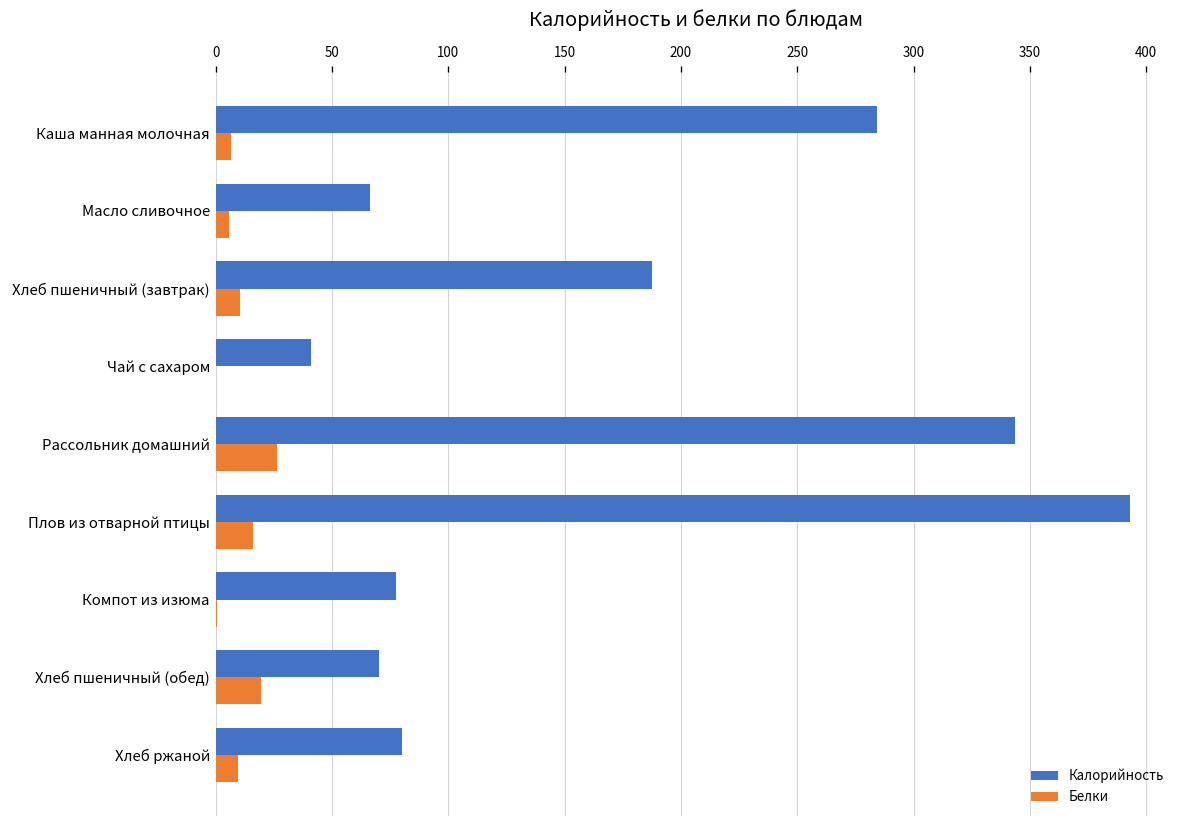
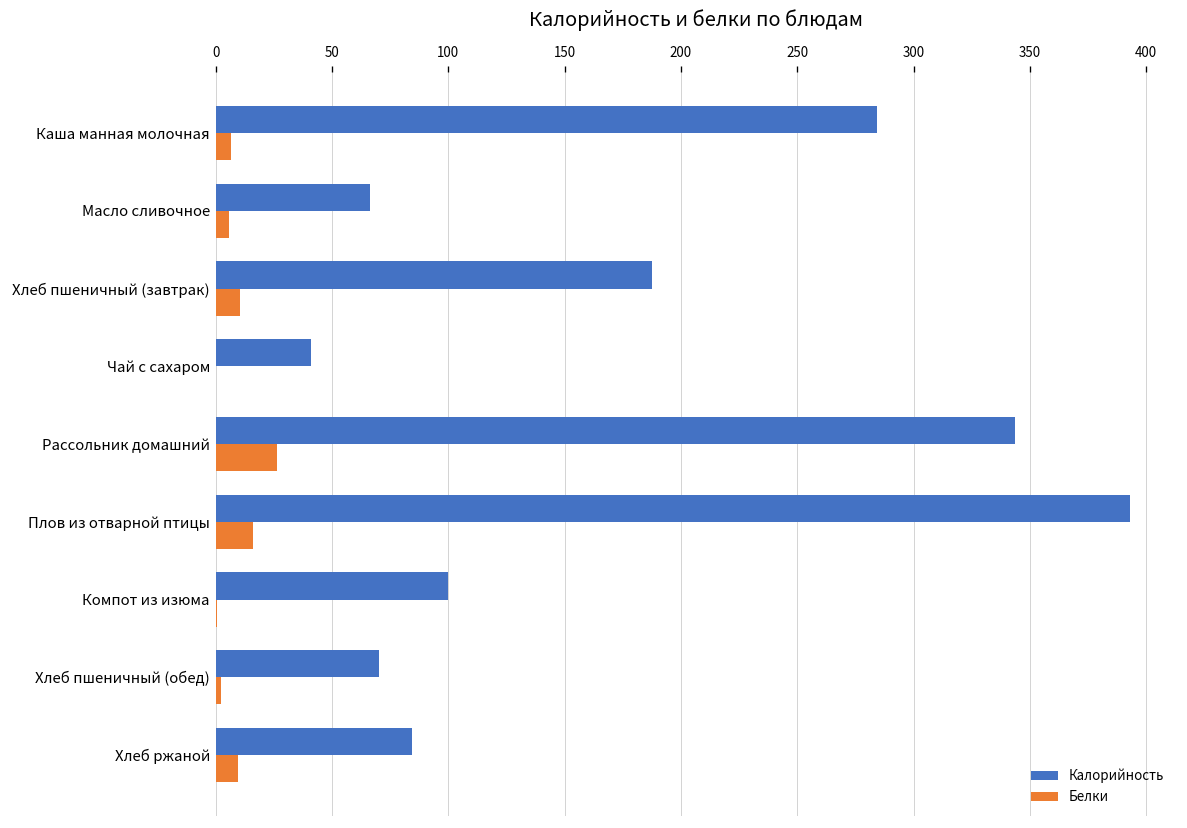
  {
    "Калорийность": {
      "Каша манная молочная": 284,
      "Масло сливочное": 66,
      "Хлеб пшеничный (завтрак)": 188,
      "Чай с сахаром": 41,
      "Рассольник домашний": 344,
      "Плов из отварной птицы": 393,
-     "Компот из изюма": 77,
+     "Компот из изюма": 100,
      "Хлеб пшеничный (обед)": 70,
-     "Хлеб ржаной": 80
+     "Хлеб ржаной": 84
    },
    "Белки": {
      "Каша манная молочная": 7,
      "Масло сливочное": 6,
      "Хлеб пшеничный (завтрак)": 10,
      "Рассольник домашний": 26,
      "Плов из отварной птицы": 16,
-     "Хлеб пшеничный (обед)": 19,
+     "Хлеб пшеничный (обед)": 2,
      "Хлеб ржаной": 10
    }
  }
